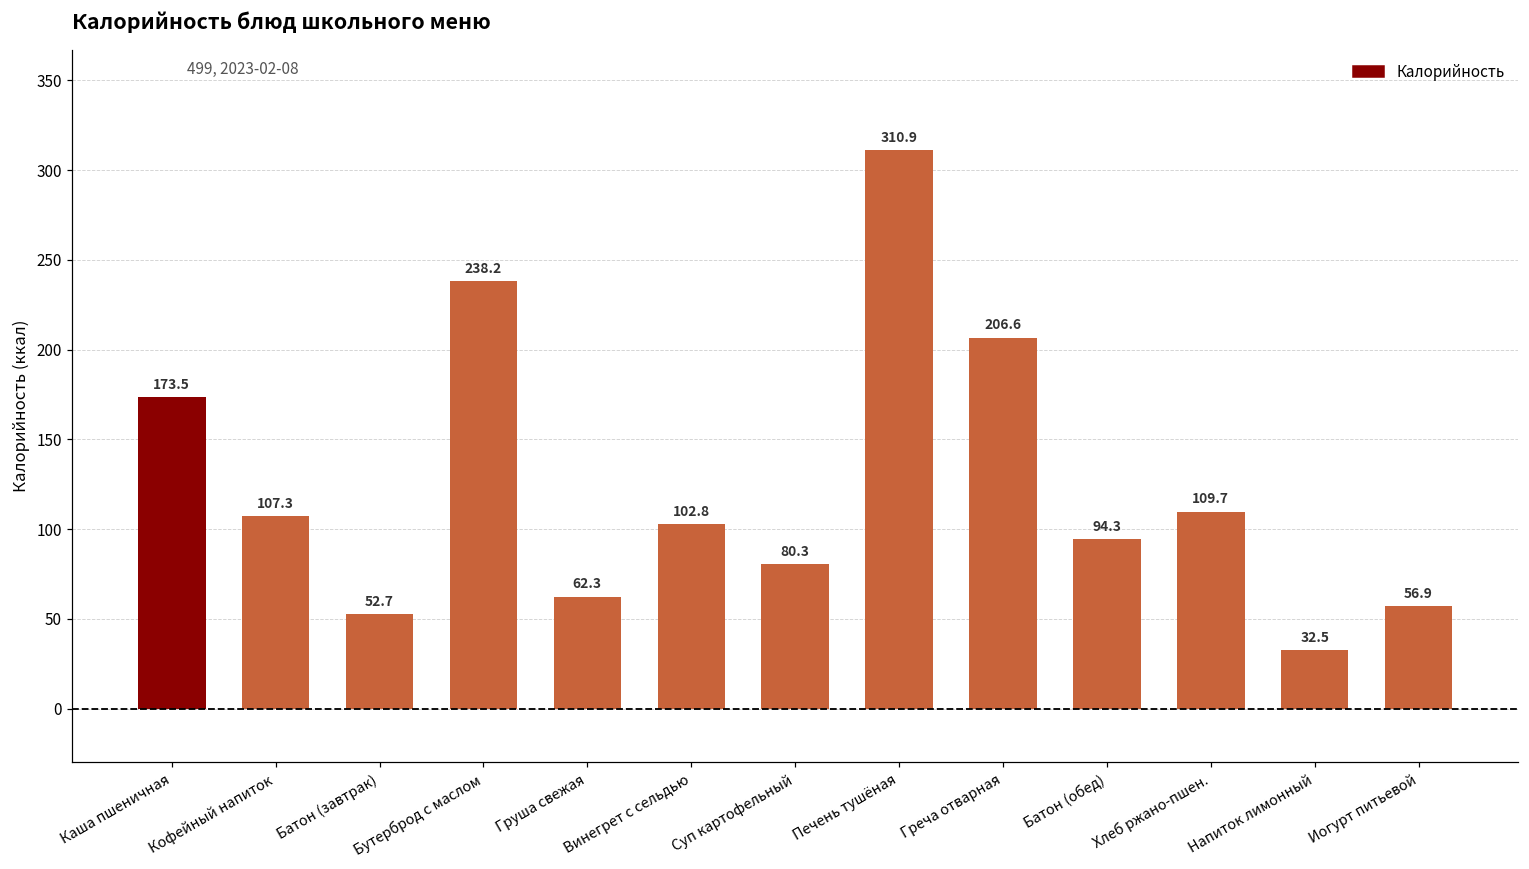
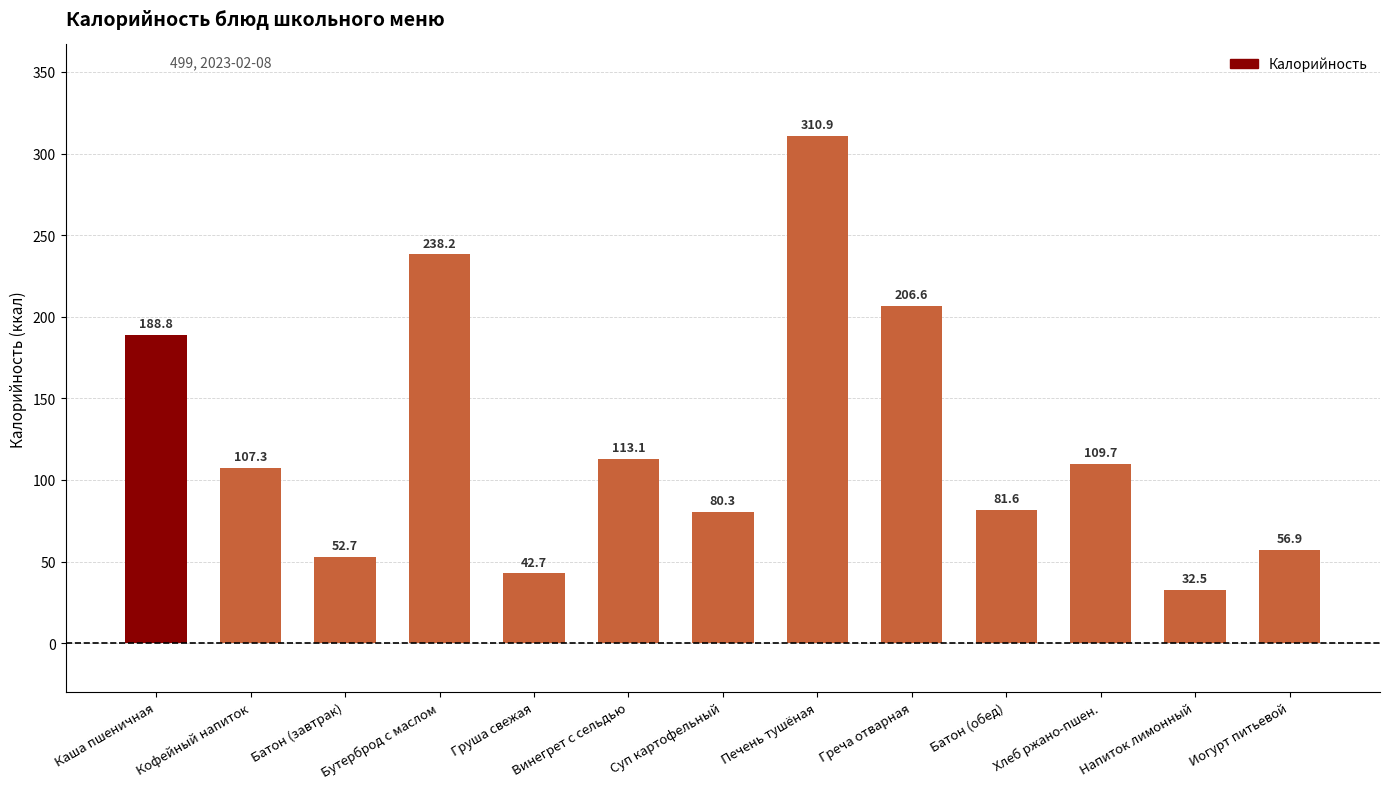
  {
-   "Каша пшеничная": 173.5,
+   "Каша пшеничная": 188.8,
    "Кофейный напиток": 107.3,
    "Батон (завтрак)": 52.7,
    "Бутерброд с маслом": 238.2,
-   "Груша свежая": 62.3,
-   "Винегрет с сельдью": 102.8,
+   "Груша свежая": 42.7,
+   "Винегрет с сельдью": 113.1,
    "Суп картофельный": 80.3,
    "Печень тушёная": 310.9,
    "Греча отварная": 206.6,
-   "Батон (обед)": 94.3,
+   "Батон (обед)": 81.6,
    "Хлеб ржано-пшен.": 109.7,
    "Напиток лимонный": 32.5,
    "Иогурт питьевой": 56.9
  }
